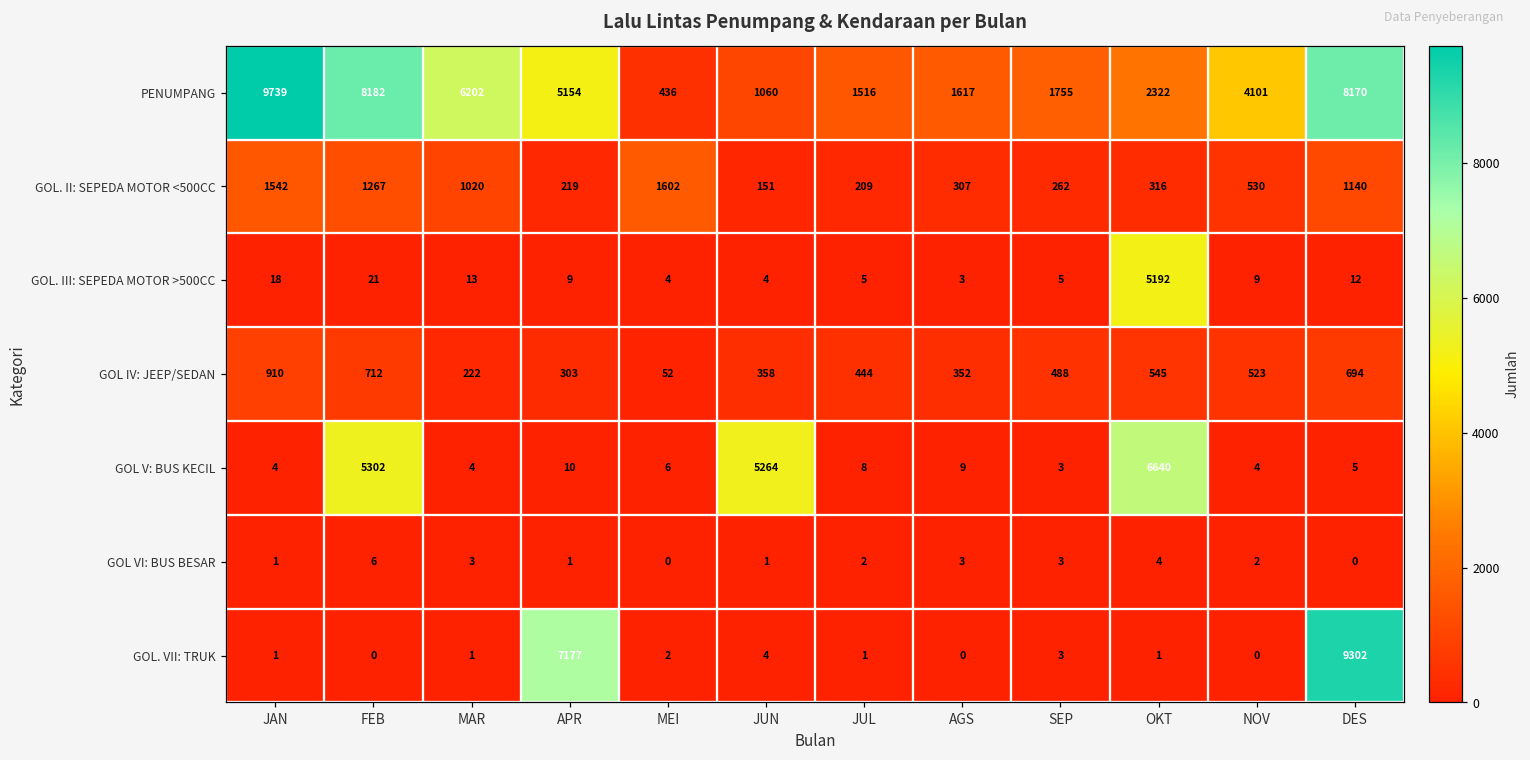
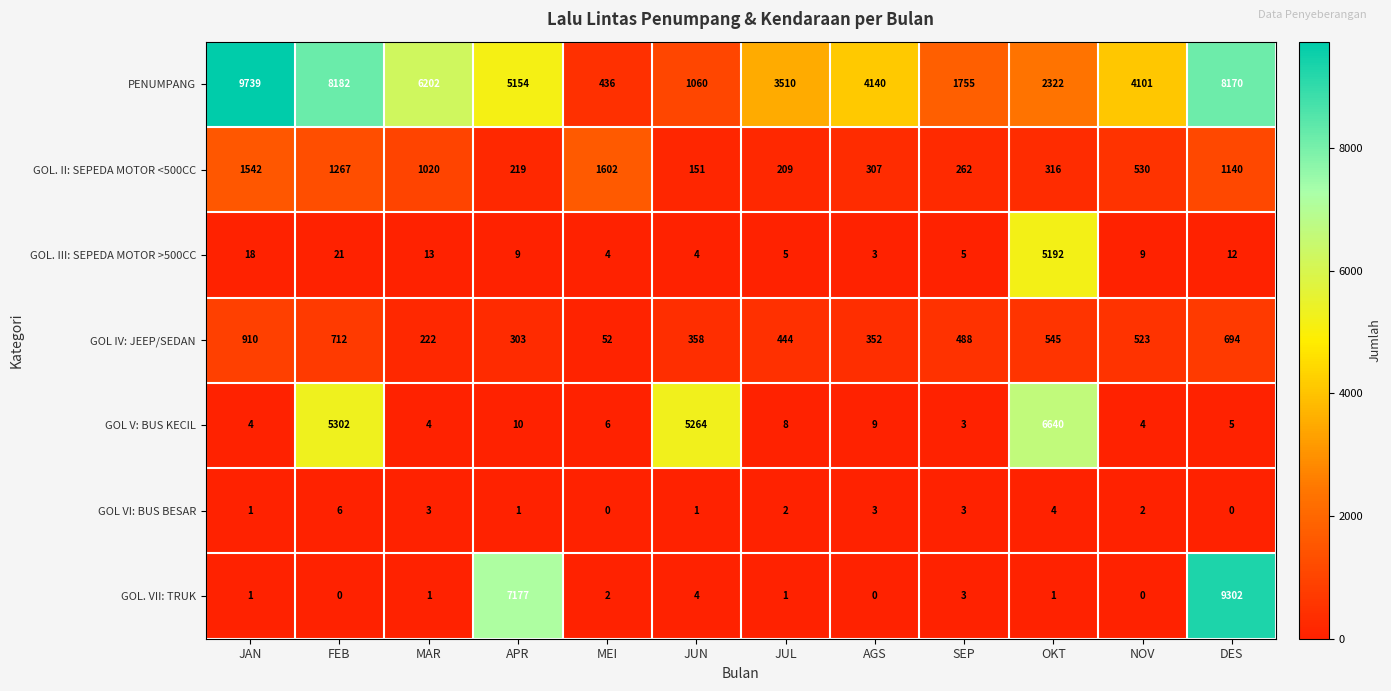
  {
    "PENUMPANG": {
      "JAN": 9739,
      "FEB": 8182,
      "MAR": 6202,
      "APR": 5154,
      "MEI": 436,
      "JUN": 1060,
-     "JUL": 1516,
-     "AGS": 1617,
+     "JUL": 3510,
+     "AGS": 4140,
      "SEP": 1755,
      "OKT": 2322,
      "NOV": 4101,
      "DES": 8170
    },
    "GOL. II: SEPEDA MOTOR <500CC": {
      "JAN": 1542,
      "FEB": 1267,
      "MAR": 1020,
      "APR": 219,
      "MEI": 1602,
      "JUN": 151,
      "JUL": 209,
      "AGS": 307,
      "SEP": 262,
      "OKT": 316,
      "NOV": 530,
      "DES": 1140
    },
    "GOL. III: SEPEDA MOTOR >500CC": {
      "JAN": 18,
      "FEB": 21,
      "MAR": 13,
      "APR": 9,
      "MEI": 4,
      "JUN": 4,
      "JUL": 5,
      "AGS": 3,
      "SEP": 5,
      "OKT": 5192,
      "NOV": 9,
      "DES": 12
    },
    "GOL IV: JEEP/SEDAN": {
      "JAN": 910,
      "FEB": 712,
      "MAR": 222,
      "APR": 303,
      "MEI": 52,
      "JUN": 358,
      "JUL": 444,
      "AGS": 352,
      "SEP": 488,
      "OKT": 545,
      "NOV": 523,
      "DES": 694
    },
    "GOL V: BUS KECIL": {
      "JAN": 4,
      "FEB": 5302,
      "MAR": 4,
      "APR": 10,
      "MEI": 6,
      "JUN": 5264,
      "JUL": 8,
      "AGS": 9,
      "SEP": 3,
      "OKT": 6640,
      "NOV": 4,
      "DES": 5
    },
    "GOL VI: BUS BESAR": {
      "JAN": 1,
      "FEB": 6,
      "MAR": 3,
      "APR": 1,
      "MEI": 0,
      "JUN": 1,
      "JUL": 2,
      "AGS": 3,
      "SEP": 3,
      "OKT": 4,
      "NOV": 2,
      "DES": 0
    },
    "GOL. VII: TRUK": {
      "JAN": 1,
      "FEB": 0,
      "MAR": 1,
      "APR": 7177,
      "MEI": 2,
      "JUN": 4,
      "JUL": 1,
      "AGS": 0,
      "SEP": 3,
      "OKT": 1,
      "NOV": 0,
      "DES": 9302
    }
  }
